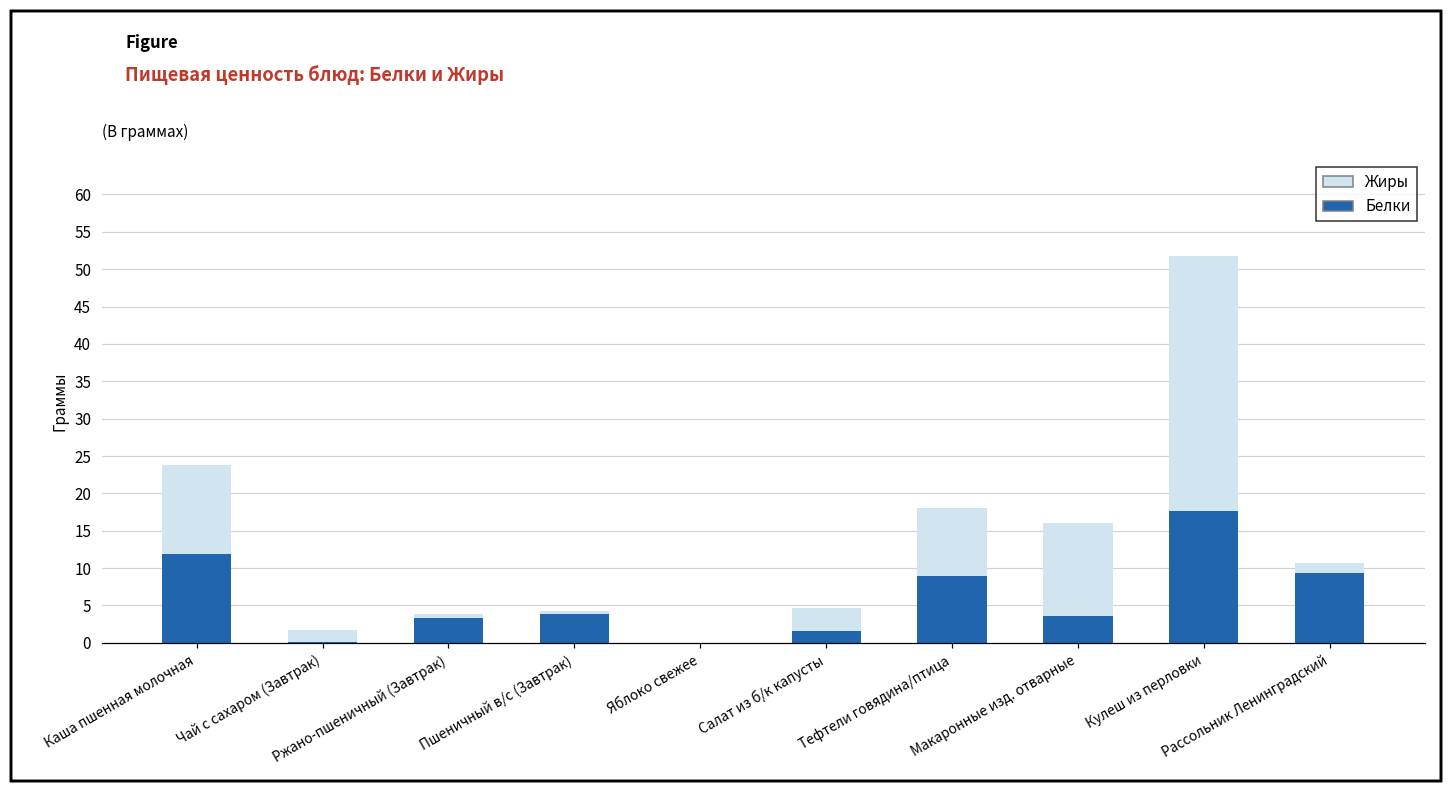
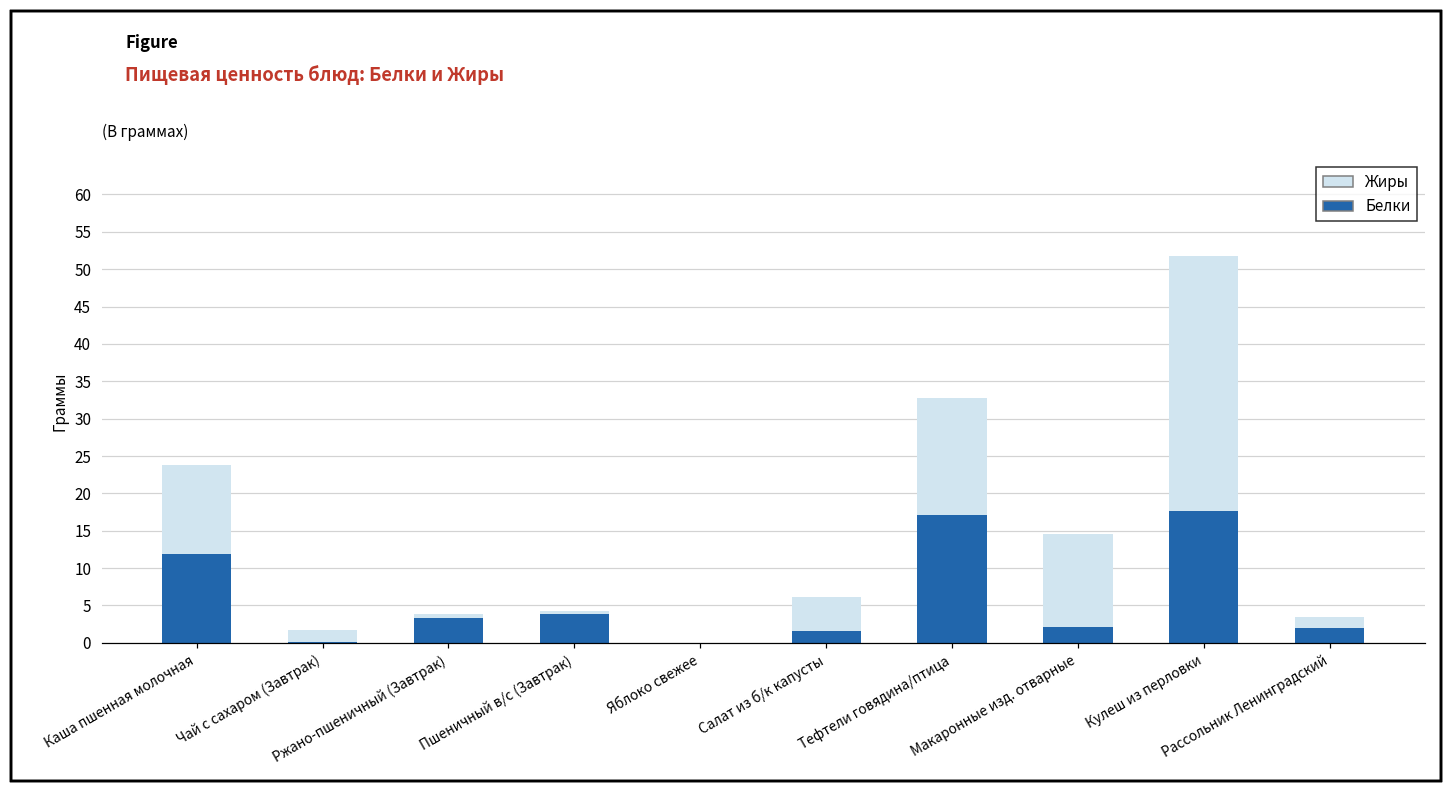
  {
    "Белки": {
      "Каша пшенная молочная": 12,
      "Ржано-пшеничный (Завтрак)": 3,
      "Пшеничный в/с (Завтрак)": 4,
      "Яблоко свежее": 0,
      "Салат из б/к капусты": 2,
-     "Тефтели говядина/птица": 9,
-     "Макаронные изд. отварные": 4,
+     "Тефтели говядина/птица": 17,
+     "Макаронные изд. отварные": 2,
      "Кулеш из перловки": 18,
-     "Рассольник Ленинградский": 9
+     "Рассольник Ленинградский": 2
    },
    "Жиры": {
      "Каша пшенная молочная": 12,
      "Чай с сахаром (Завтрак)": 2,
      "Ржано-пшеничный (Завтрак)": 1,
      "Пшеничный в/с (Завтрак)": 0,
      "Яблоко свежее": 0,
-     "Салат из б/к капусты": 3,
-     "Тефтели говядина/птица": 9,
+     "Салат из б/к капусты": 4,
+     "Тефтели говядина/птица": 16,
      "Макаронные изд. отварные": 12,
      "Кулеш из перловки": 34,
      "Рассольник Ленинградский": 1
    }
  }
